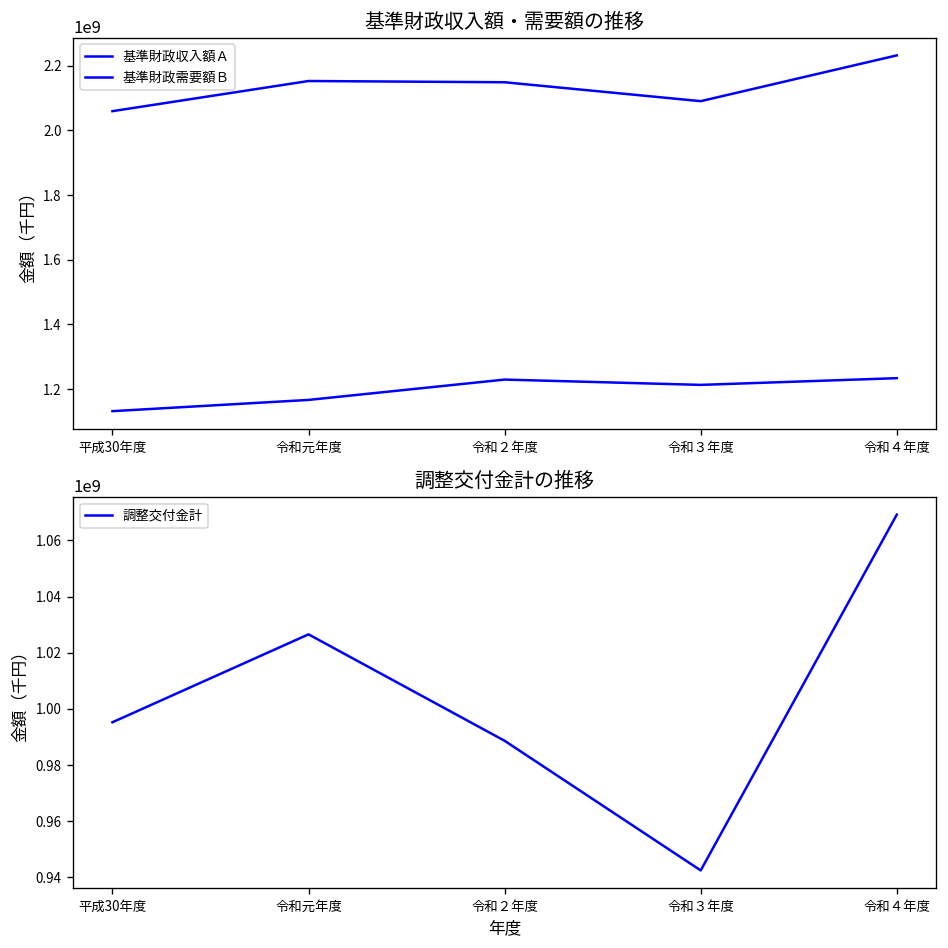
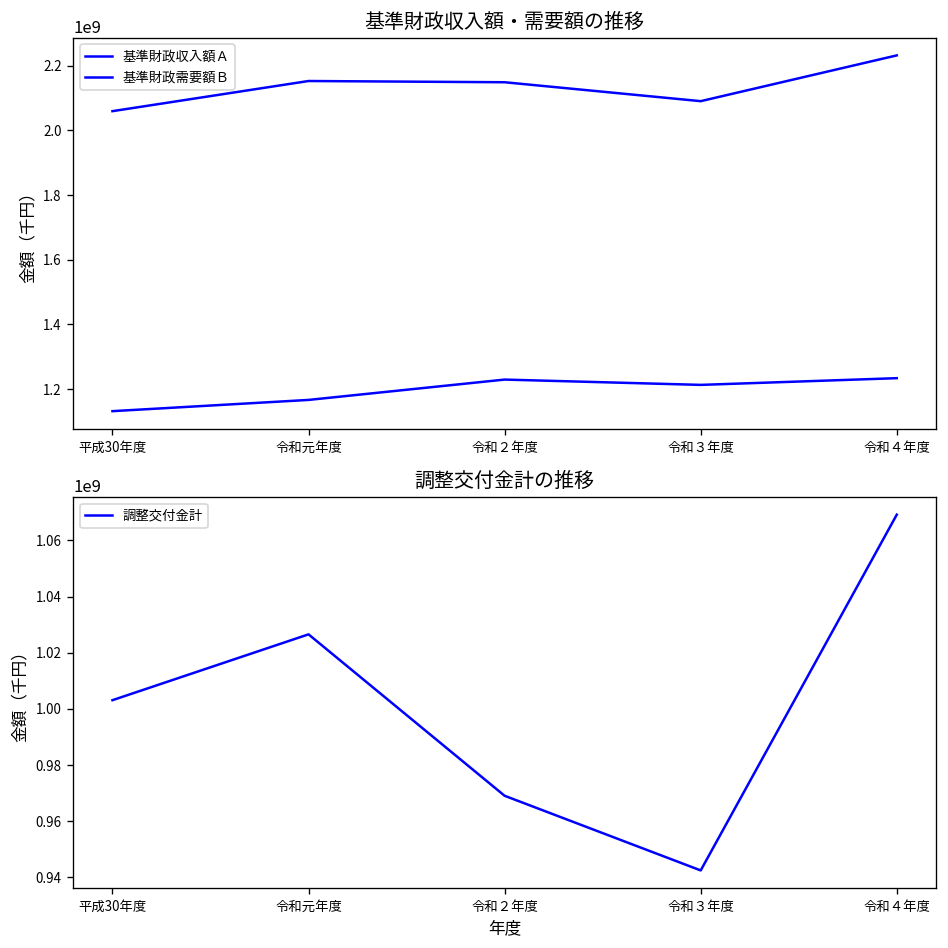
  {
    "調整交付金計の推移": {
-     "平成30年度": 995000000,
+     "平成30年度": 1003000000,
      "令和元年度": 1027000000,
-     "令和２年度": 989000000,
+     "令和２年度": 969000000,
      "令和３年度": 942000000,
      "令和４年度": 1069000000
    }
  }
